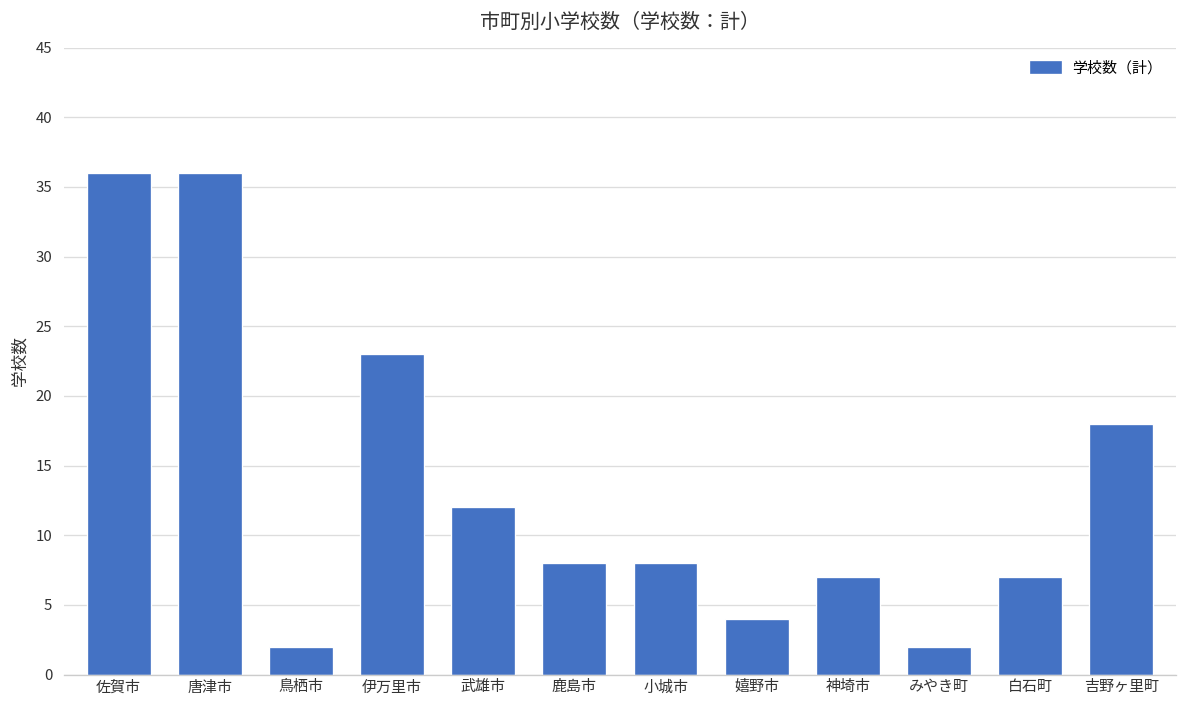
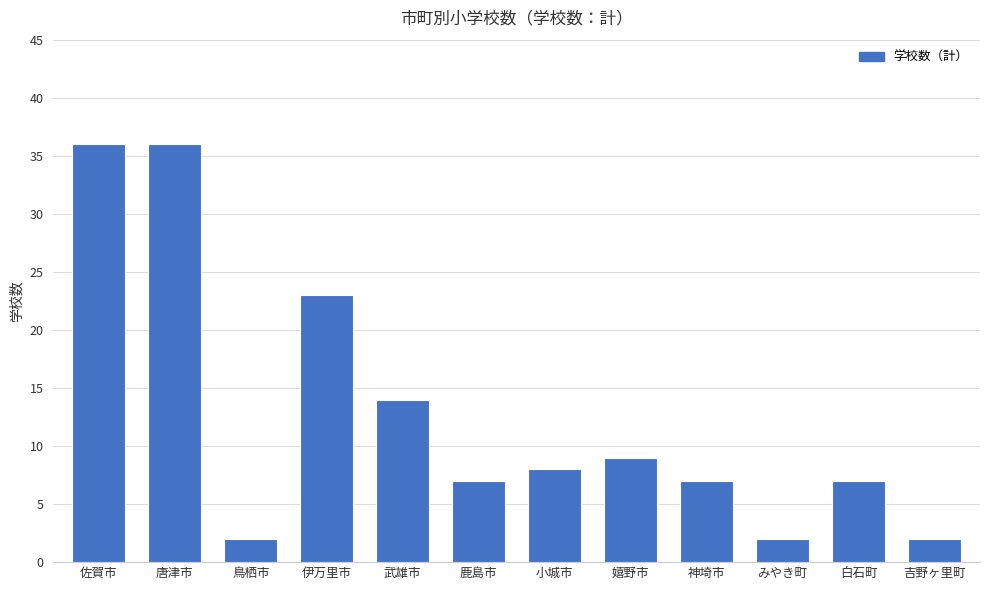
  {
    "佐賀市": 36,
    "唐津市": 36,
    "鳥栖市": 2,
    "伊万里市": 23,
-   "武雄市": 12,
-   "鹿島市": 8,
+   "武雄市": 14,
+   "鹿島市": 7,
    "小城市": 8,
-   "嬉野市": 4,
+   "嬉野市": 9,
    "神埼市": 7,
    "みやき町": 2,
    "白石町": 7,
-   "吉野ヶ里町": 18
+   "吉野ヶ里町": 2
  }
